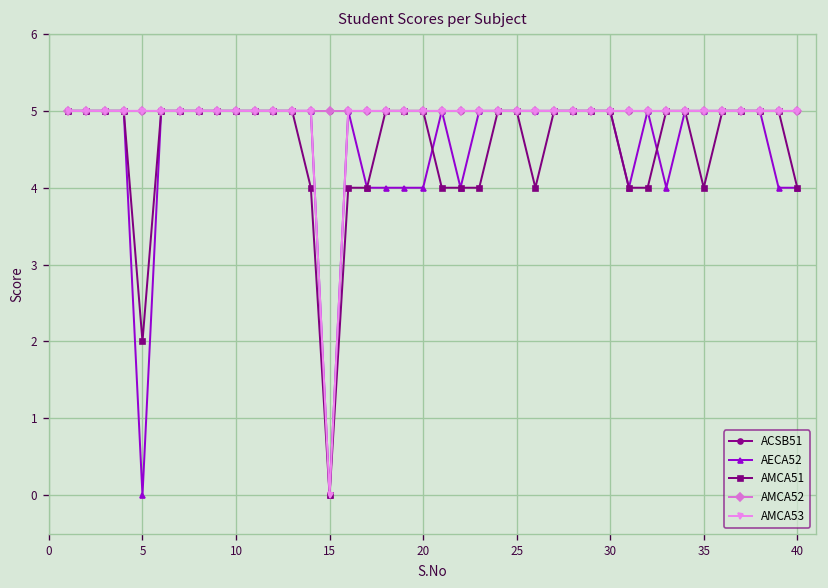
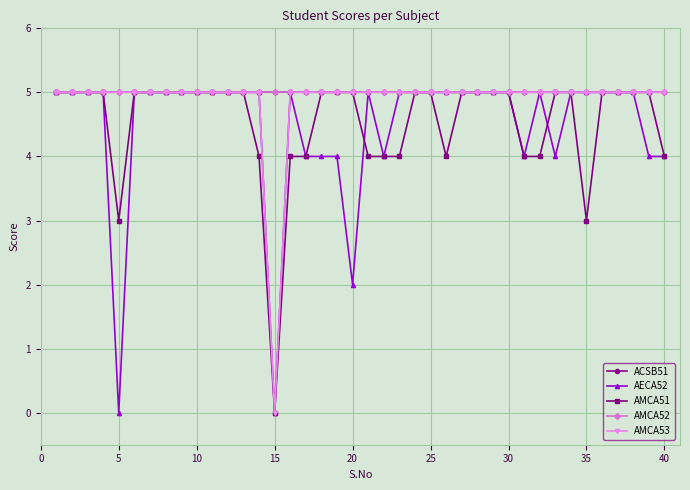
  {
    "AECA52": {
      "5": 0,
-     "20": 4
+     "20": 2
    },
    "AMCA51": {
-     "5": 2,
-     "35": 4
+     "5": 3,
+     "35": 3
    }
  }
